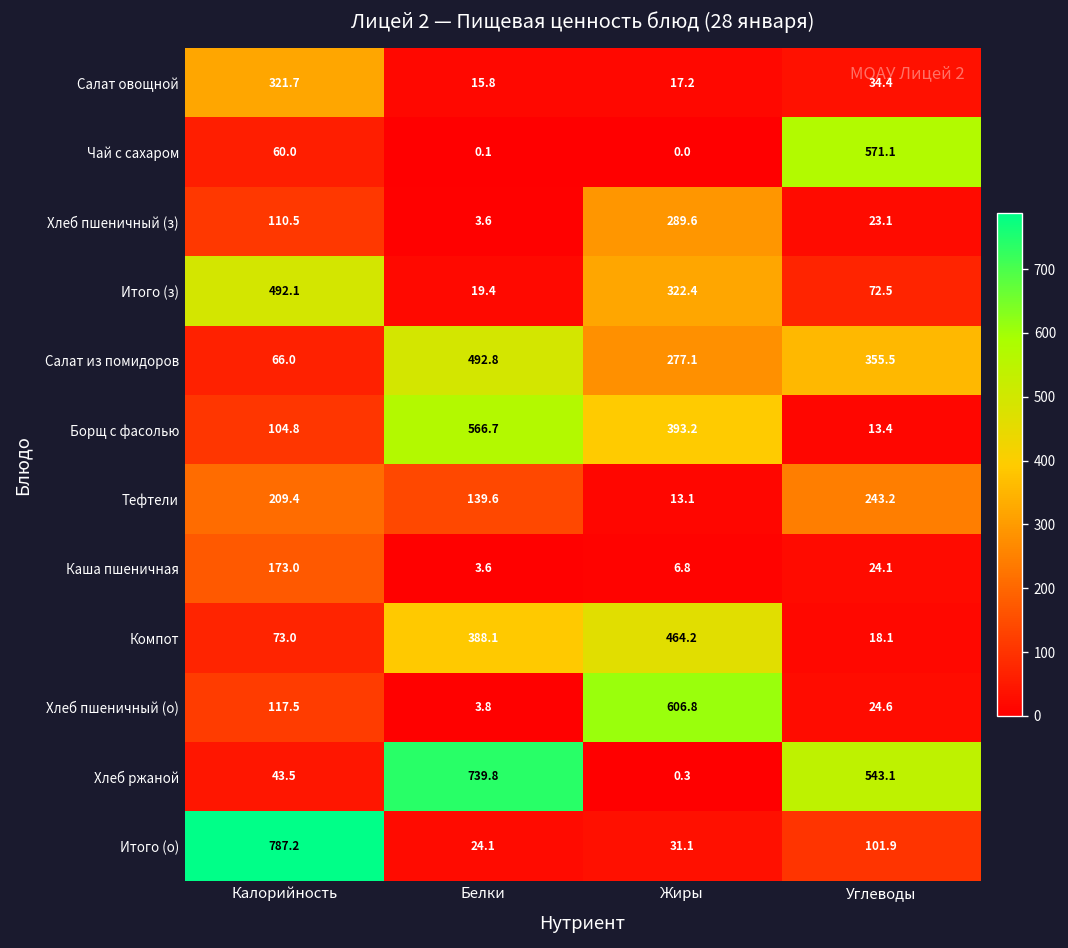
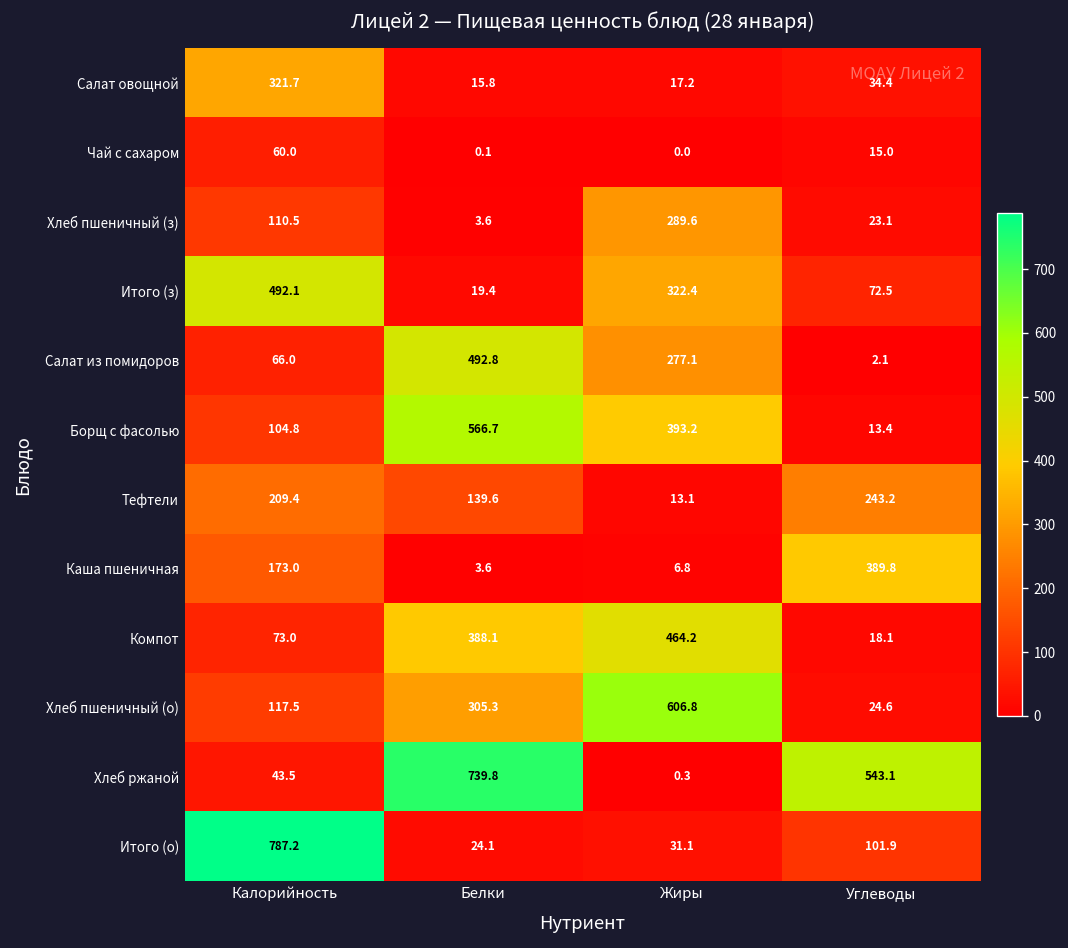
  {
    "Салат овощной": {
      "Калорийность": 321.7,
      "Белки": 15.8,
      "Жиры": 17.2,
      "Углеводы": 2
    },
    "Чай с сахаром": {
      "Калорийность": 60.0,
      "Белки": 0.1,
      "Жиры": 0.0,
-     "Углеводы": 571.1
+     "Углеводы": 15.0
    },
    "Хлеб пшеничный (з)": {
      "Калорийность": 110.5,
      "Белки": 3.6,
      "Жиры": 289.6,
      "Углеводы": 23.1
    },
    "Итого (з)": {
      "Калорийность": 492.1,
      "Белки": 19.4,
      "Жиры": 322.4,
      "Углеводы": 72.5
    },
    "Салат из помидоров": {
      "Калорийность": 66.0,
      "Белки": 492.8,
      "Жиры": 277.1,
-     "Углеводы": 355.5
+     "Углеводы": 2.1
    },
    "Борщ с фасолью": {
      "Калорийность": 104.8,
      "Белки": 566.7,
      "Жиры": 393.2,
      "Углеводы": 13.4
    },
    "Тефтели": {
      "Калорийность": 209.4,
      "Белки": 139.6,
      "Жиры": 13.1,
      "Углеводы": 243.2
    },
    "Каша пшеничная": {
      "Калорийность": 173.0,
      "Белки": 3.6,
      "Жиры": 6.8,
-     "Углеводы": 24.1
+     "Углеводы": 389.8
    },
    "Компот": {
      "Калорийность": 73.0,
      "Белки": 388.1,
      "Жиры": 464.2,
      "Углеводы": 18.1
    },
    "Хлеб пшеничный (о)": {
      "Калорийность": 117.5,
-     "Белки": 3.8,
+     "Белки": 305.3,
      "Жиры": 606.8,
      "Углеводы": 24.6
    },
    "Хлеб ржаной": {
      "Калорийность": 43.5,
      "Белки": 739.8,
      "Жиры": 0.3,
      "Углеводы": 543.1
    },
    "Итого (о)": {
      "Калорийность": 787.2,
      "Белки": 24.1,
      "Жиры": 31.1,
      "Углеводы": 101.9
    }
  }
